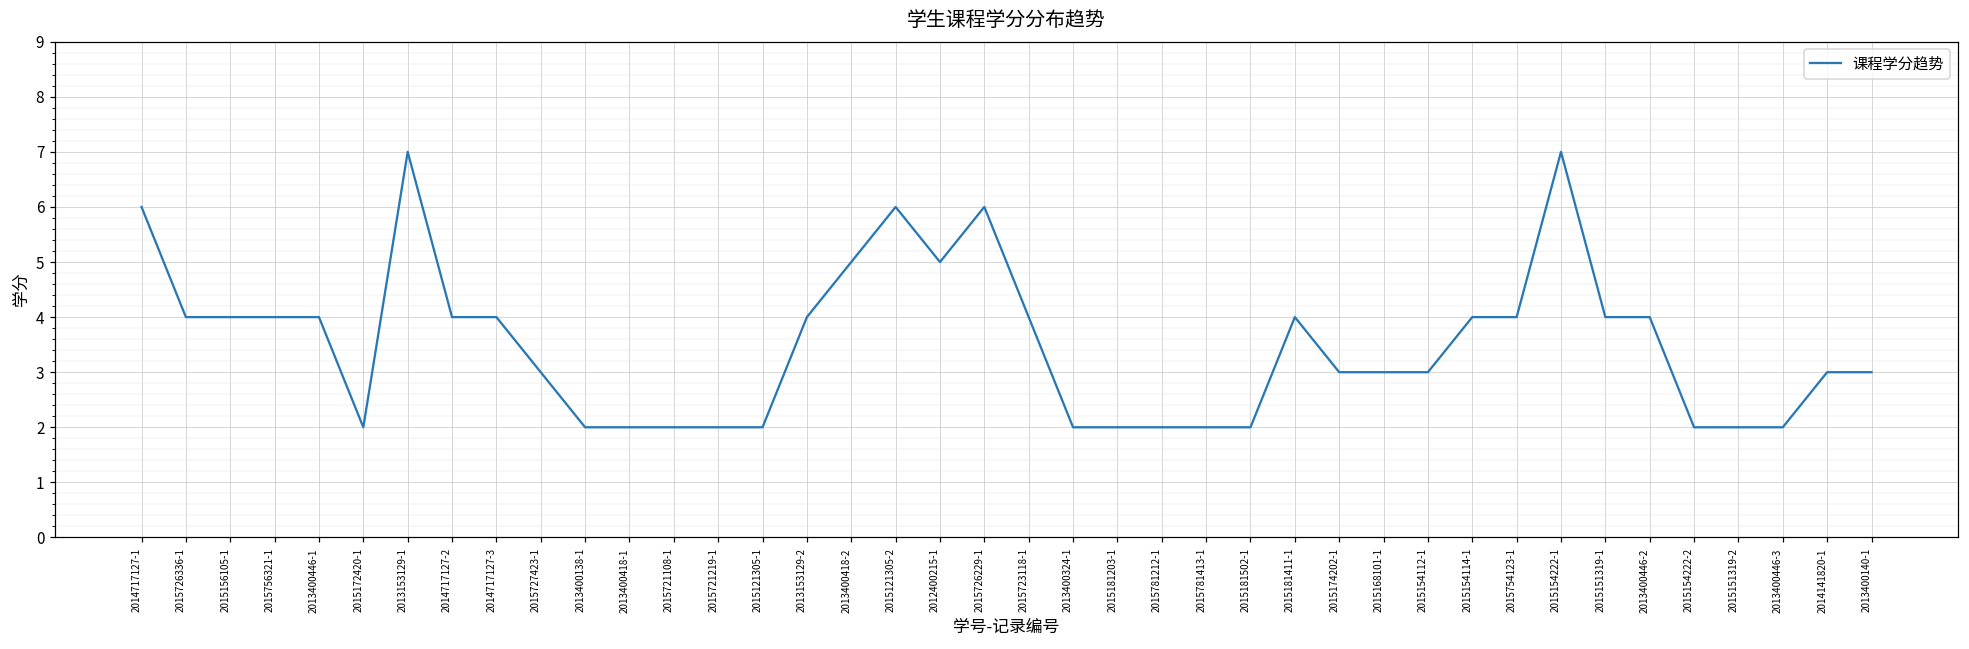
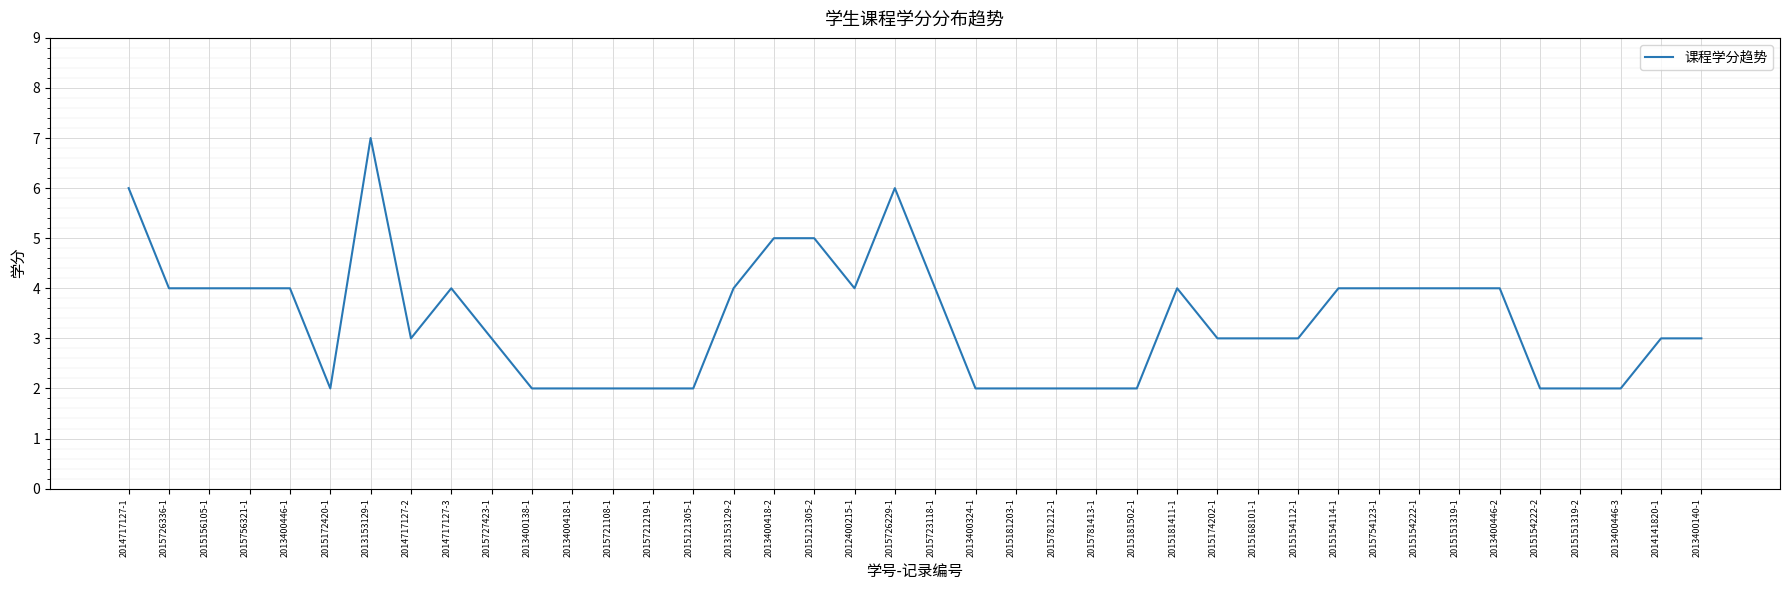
  {
    "2014717127-1": 6,
    "2015726336-1": 4,
    "2015156105-1": 4,
    "2015756321-1": 4,
    "2013400446-1": 4,
    "2015172420-1": 2,
    "2013153129-1": 7,
-   "2014717127-2": 4,
+   "2014717127-2": 3,
    "2014717127-3": 4,
    "2015727423-1": 3,
    "2013400138-1": 2,
    "2013400418-1": 2,
    "2015721108-1": 2,
    "2015721219-1": 2,
    "2015121305-1": 2,
    "2013153129-2": 4,
    "2013400418-2": 5,
-   "2015121305-2": 6,
-   "2012400215-1": 5,
+   "2015121305-2": 5,
+   "2012400215-1": 4,
    "2015726229-1": 6,
    "2015723118-1": 4,
    "2013400324-1": 2,
    "2015181203-1": 2,
    "2015781212-1": 2,
    "2015781413-1": 2,
    "2015181502-1": 2,
    "2015181411-1": 4,
    "2015174202-1": 3,
    "2015168101-1": 3,
    "2015154112-1": 3,
    "2015154114-1": 4,
    "2015754123-1": 4,
-   "2015154222-1": 7,
+   "2015154222-1": 4,
    "2015151319-1": 4,
    "2013400446-2": 4,
    "2015154222-2": 2,
    "2015151319-2": 2,
    "2013400446-3": 2,
    "2014141820-1": 3,
    "2013400140-1": 3
  }
